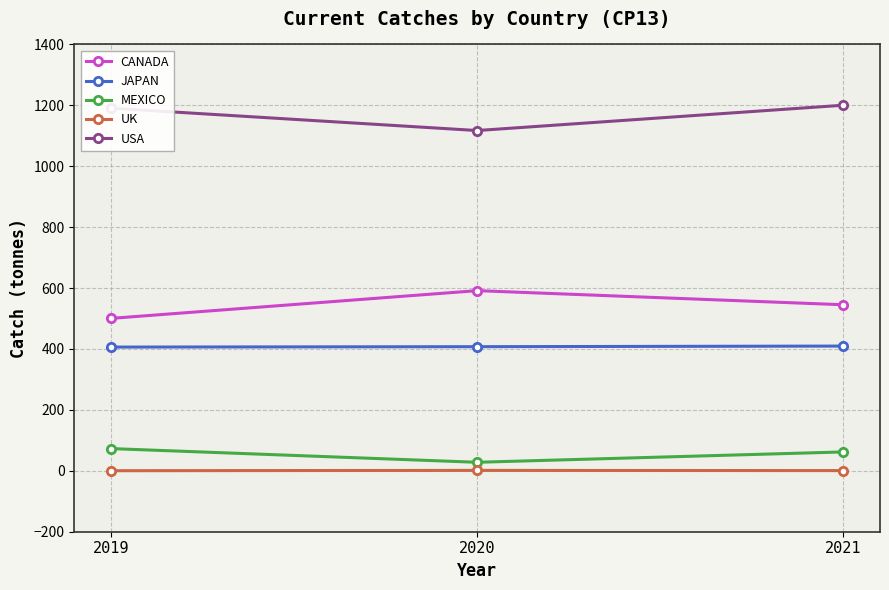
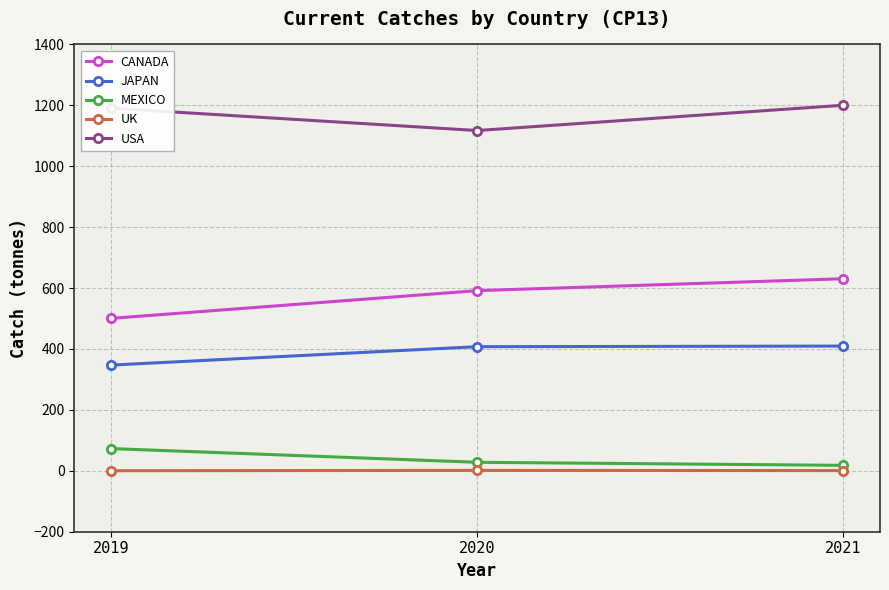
  {
    "CANADA": {
      "2019": 500,
      "2020": 590,
-     "2021": 550
+     "2021": 630
    },
    "JAPAN": {
-     "2019": 410,
+     "2019": 350,
      "2020": 410,
      "2021": 410
    },
    "MEXICO": {
      "2019": 70,
      "2020": 30,
-     "2021": 60
+     "2021": 20
    },
    "UK": {
      "2019": 0,
      "2020": 0,
      "2021": 0
    },
    "USA": {
      "2020": 1120,
      "2021": 1200
    }
  }
